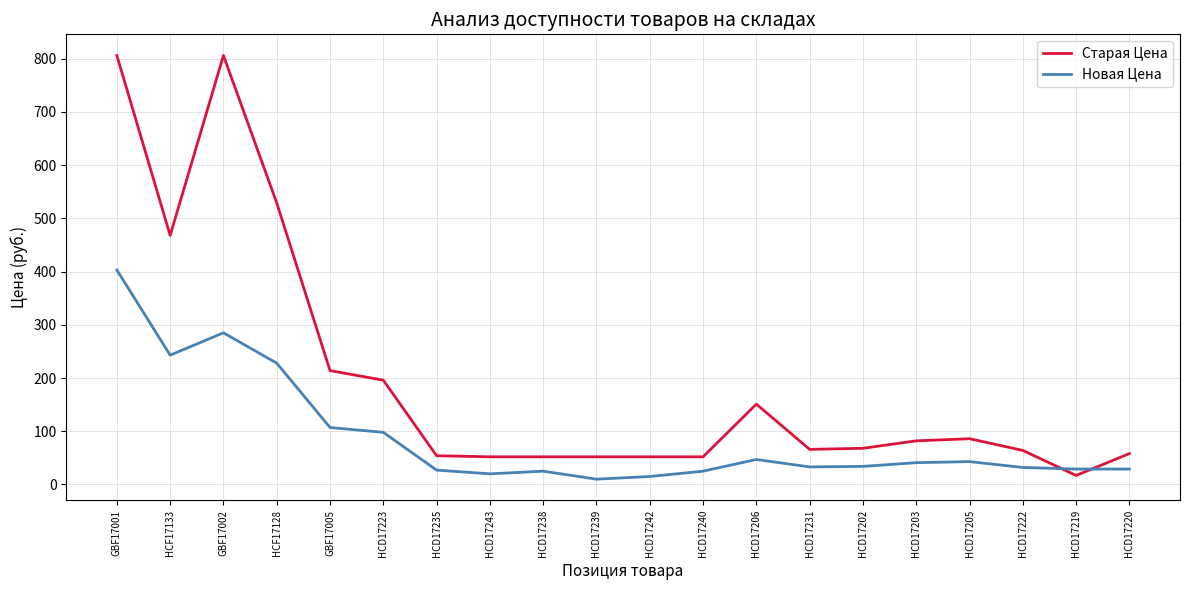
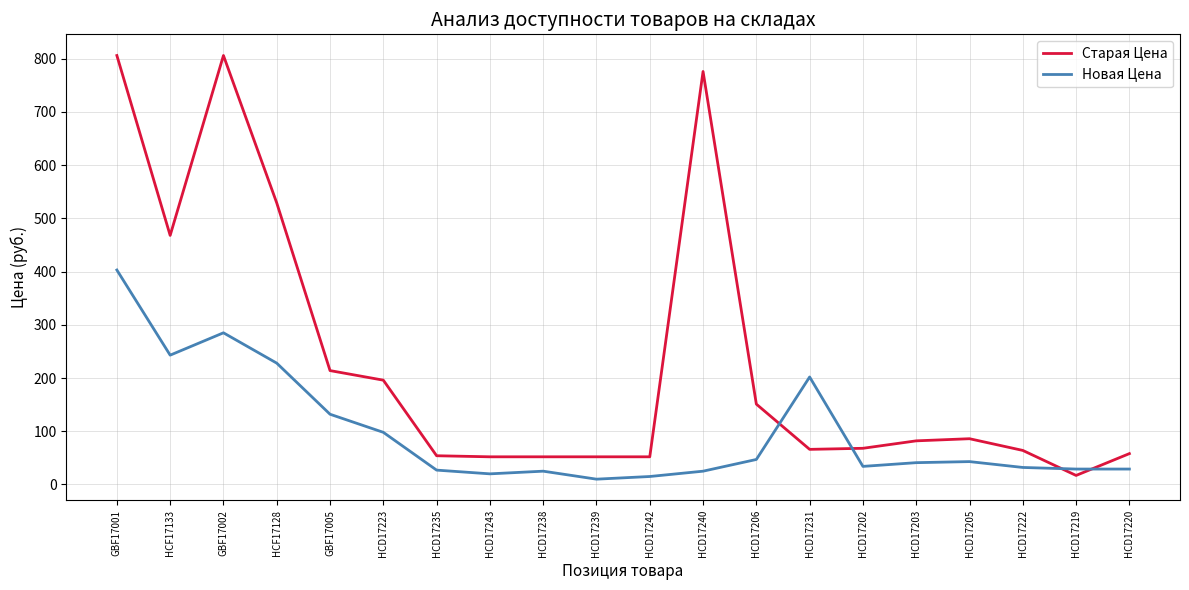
  {
    "Старая Цена": {
      "GBF17001": 810,
      "HCF17133": 470,
      "GBF17002": 810,
      "HCF17128": 530,
      "GBF17005": 210,
      "HCD17223": 200,
      "HCD17235": 50,
      "HCD17243": 50,
      "HCD17238": 50,
      "HCD17239": 50,
      "HCD17242": 50,
-     "HCD17240": 50,
+     "HCD17240": 780,
      "HCD17206": 150,
      "HCD17231": 70,
      "HCD17202": 70,
      "HCD17203": 80,
      "HCD17205": 90,
      "HCD17222": 60,
      "HCD17219": 20,
      "HCD17220": 60
    },
    "Новая Цена": {
      "GBF17001": 400,
      "HCF17133": 240,
      "GBF17002": 290,
      "HCF17128": 230,
-     "GBF17005": 110,
+     "GBF17005": 130,
      "HCD17223": 100,
      "HCD17235": 30,
      "HCD17243": 20,
      "HCD17238": 30,
      "HCD17239": 10,
      "HCD17242": 20,
      "HCD17240": 30,
      "HCD17206": 50,
-     "HCD17231": 30,
+     "HCD17231": 200,
      "HCD17202": 30,
      "HCD17203": 40,
      "HCD17205": 40,
      "HCD17222": 30,
      "HCD17219": 30,
      "HCD17220": 30
    }
  }
